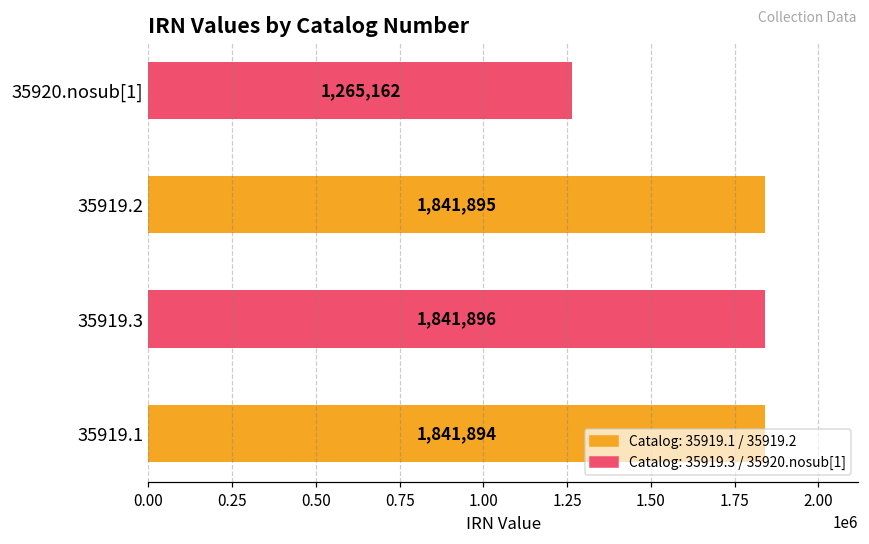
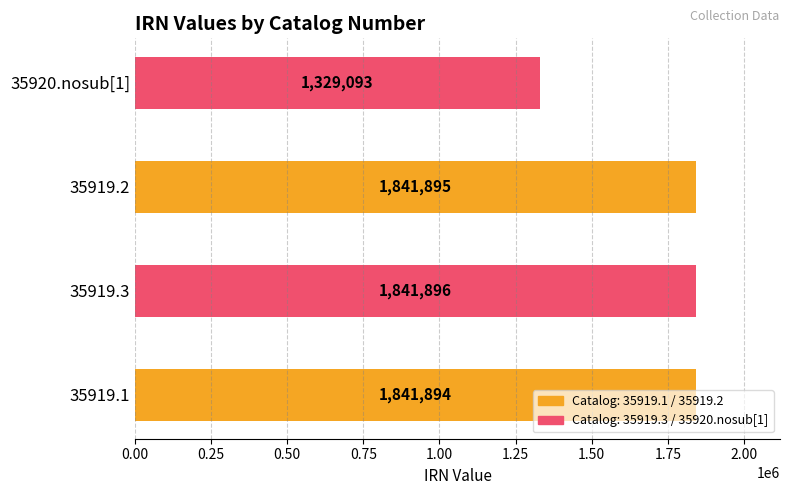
  {
-   "35920.nosub[1]": "1,265,162",
+   "35920.nosub[1]": "1,329,093",
    "35919.2": "1,841,895",
    "35919.3": "1,841,896"
  }
